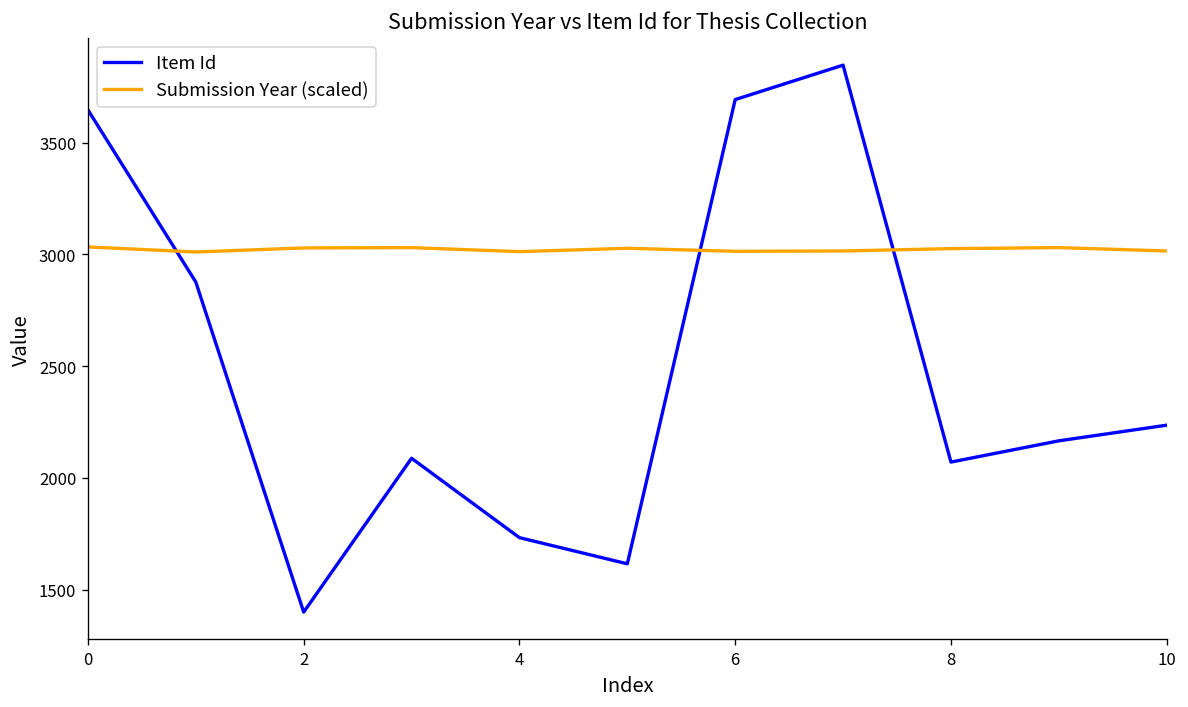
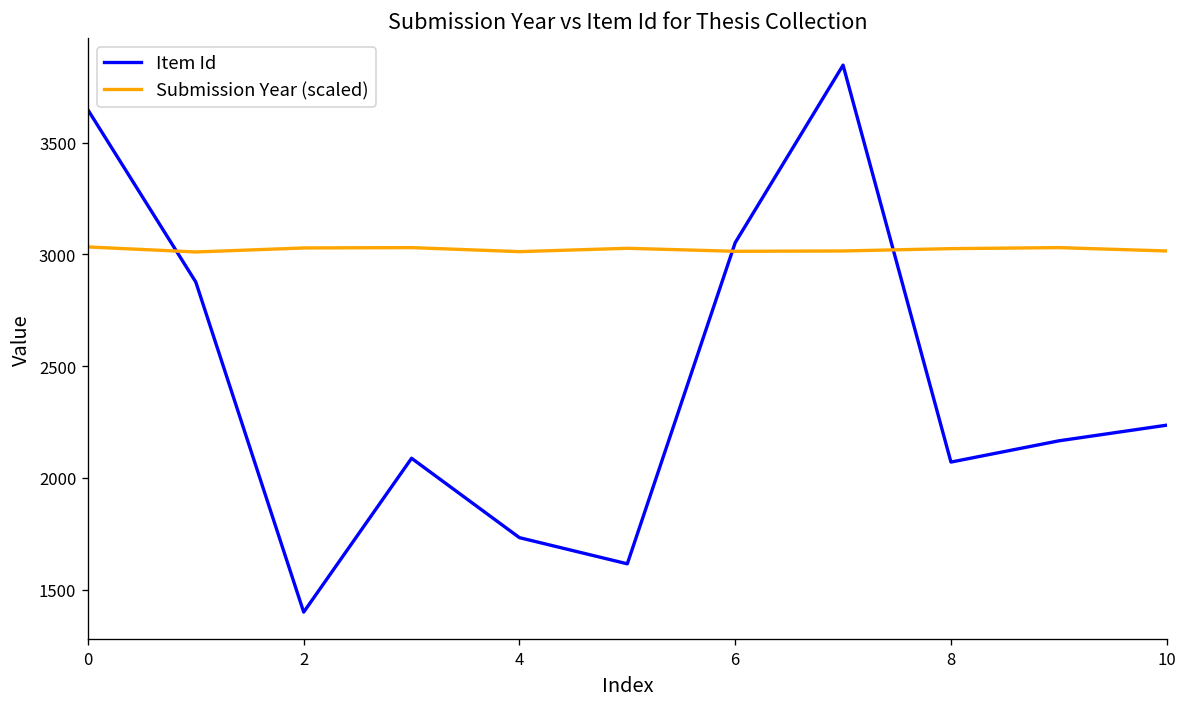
  {
    "Item Id": {
      "0": 3650,
      "2": 1400,
      "4": 1730,
-     "6": 3690,
+     "6": 3050,
      "8": 2070,
      "10": 2240
    },
    "Submission Year (scaled)": {
      "0": 3030,
      "2": 3030,
      "4": 3010,
      "6": 3010,
      "8": 3030,
      "10": 3020
    }
  }
